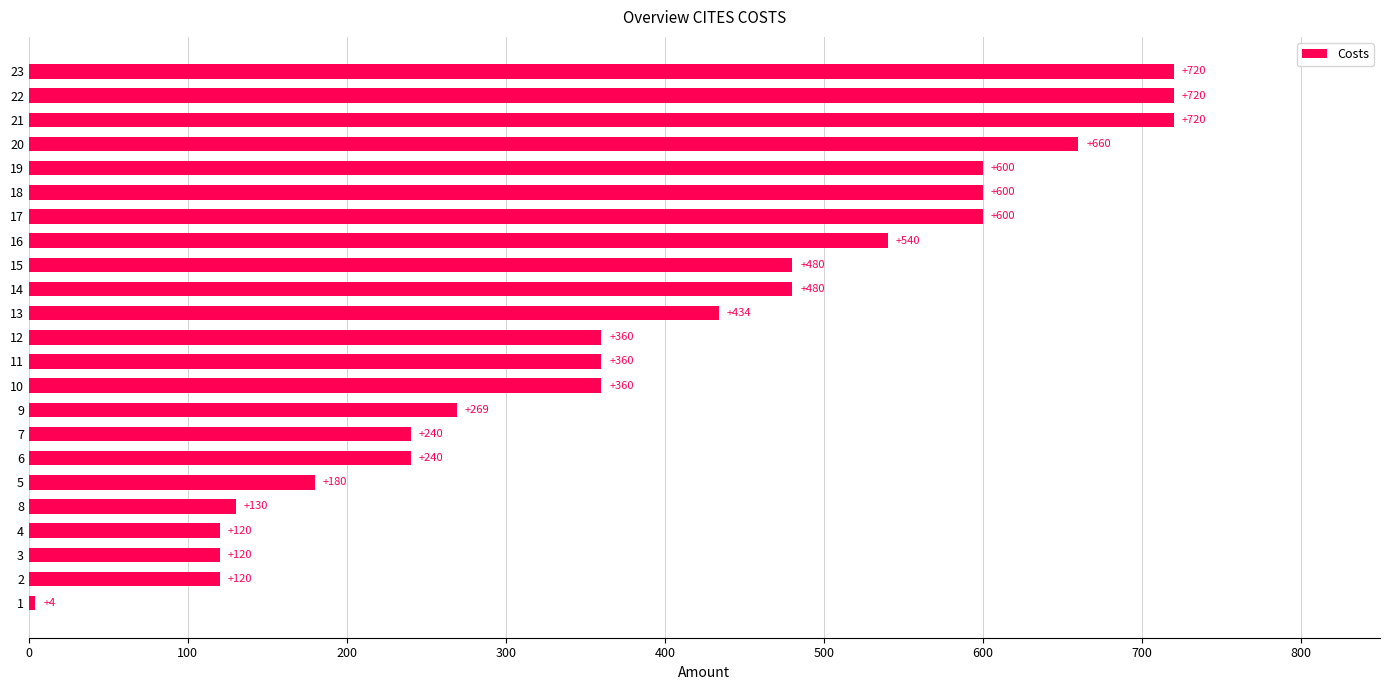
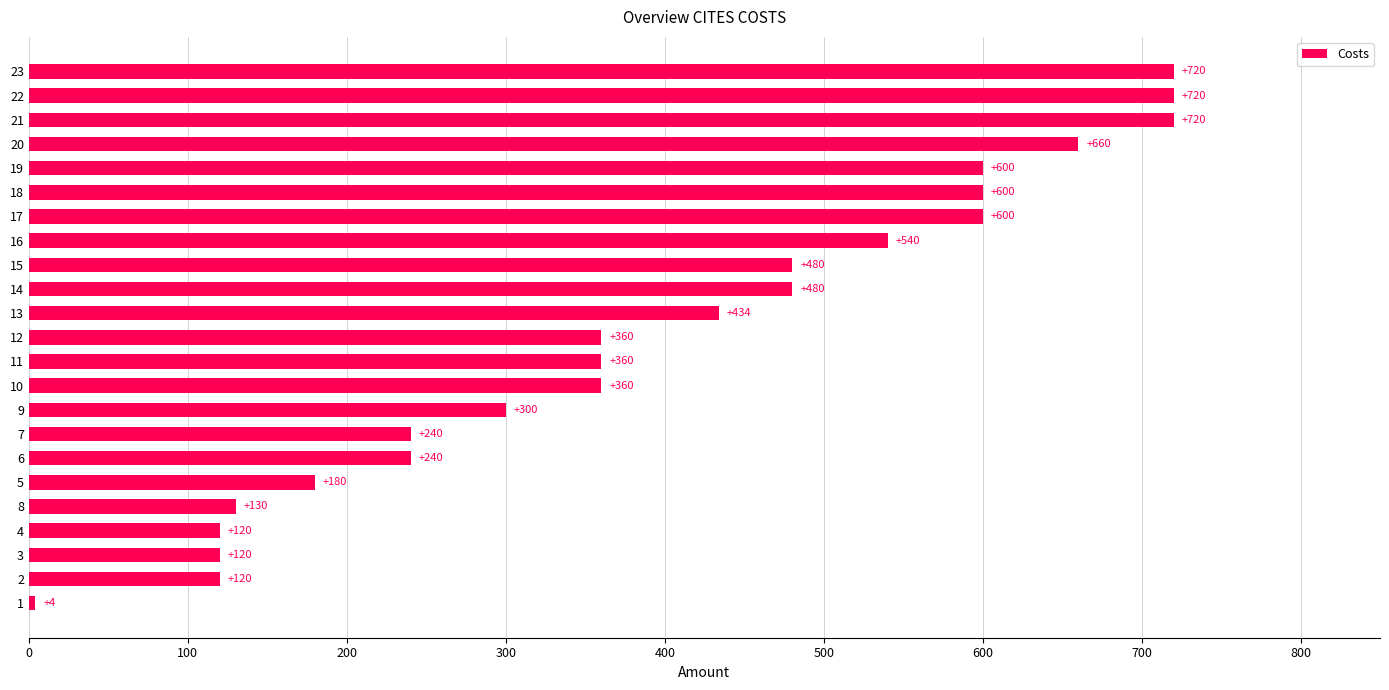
  {
    "23": "+720",
    "22": "+720",
    "21": "+720",
    "20": "+660",
    "19": "+600",
    "18": "+600",
    "17": "+600",
    "16": "+540",
    "15": "+480",
    "14": "+480",
    "13": "+434",
    "12": "+360",
    "11": "+360",
    "10": "+360",
-   "9": "+269",
+   "9": "+300",
    "7": "+240",
    "6": "+240",
    "5": "+180",
    "8": "+130",
    "4": "+120",
    "3": "+120",
    "2": "+120",
    "1": "+4"
  }
